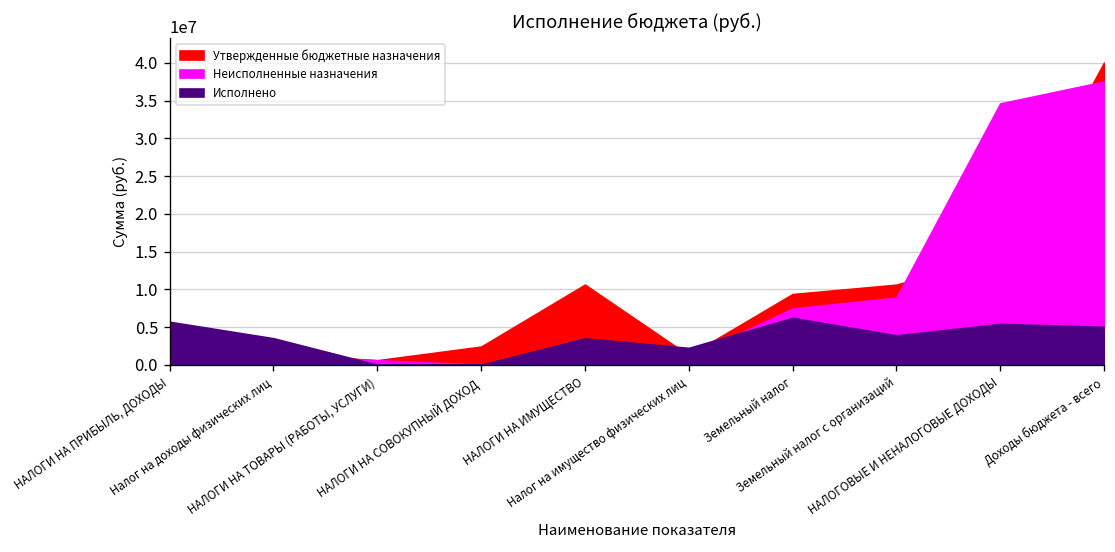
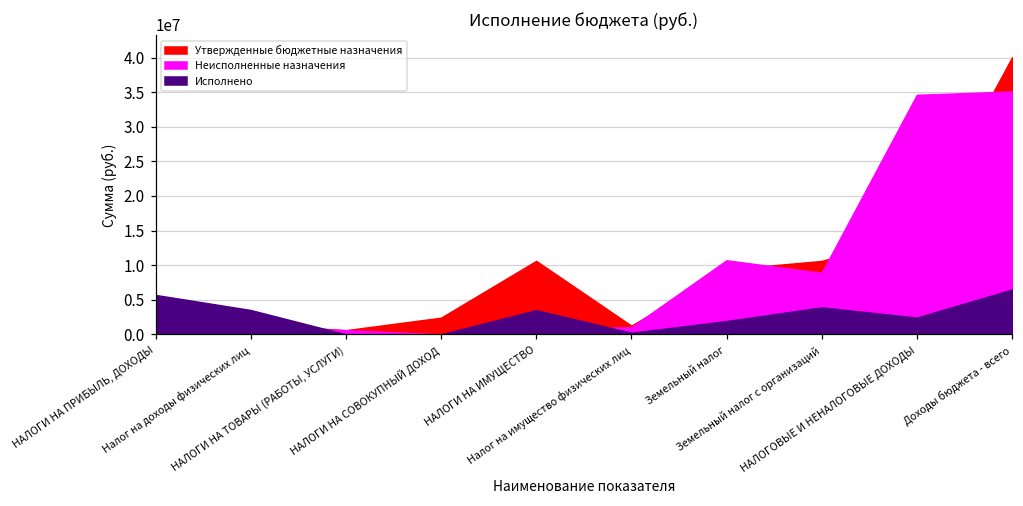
  {
    "Утвержденные бюджетные назначения": {
      "НАЛОГИ НА СОВОКУПНЫЙ ДОХОД": 2000000,
      "НАЛОГИ НА ИМУЩЕСТВО": 11000000,
      "Земельный налог с организаций": 11000000,
      "Доходы бюджета - всего": 40000000
    },
    "Неисполненные назначения": {
-     "Земельный налог": 7000000,
+     "Земельный налог": 11000000,
      "Земельный налог с организаций": 9000000,
      "НАЛОГОВЫЕ И НЕНАЛОГОВЫЕ ДОХОДЫ": 35000000,
-     "Доходы бюджета - всего": 38000000
+     "Доходы бюджета - всего": 35000000
    },
    "Исполнено": {
      "НАЛОГИ НА ПРИБЫЛЬ, ДОХОДЫ": 6000000,
      "Налог на доходы физических лиц": 4000000,
      "НАЛОГИ НА ТОВАРЫ (РАБОТЫ, УСЛУГИ)": 0,
      "НАЛОГИ НА ИМУЩЕСТВО": 3000000,
-     "Налог на имущество физических лиц": 2000000,
-     "Земельный налог": 6000000,
+     "Налог на имущество физических лиц": 0,
+     "Земельный налог": 2000000,
      "Земельный налог с организаций": 4000000,
-     "НАЛОГОВЫЕ И НЕНАЛОГОВЫЕ ДОХОДЫ": 5000000,
-     "Доходы бюджета - всего": 5000000
+     "НАЛОГОВЫЕ И НЕНАЛОГОВЫЕ ДОХОДЫ": 2000000,
+     "Доходы бюджета - всего": 6000000
    }
  }
